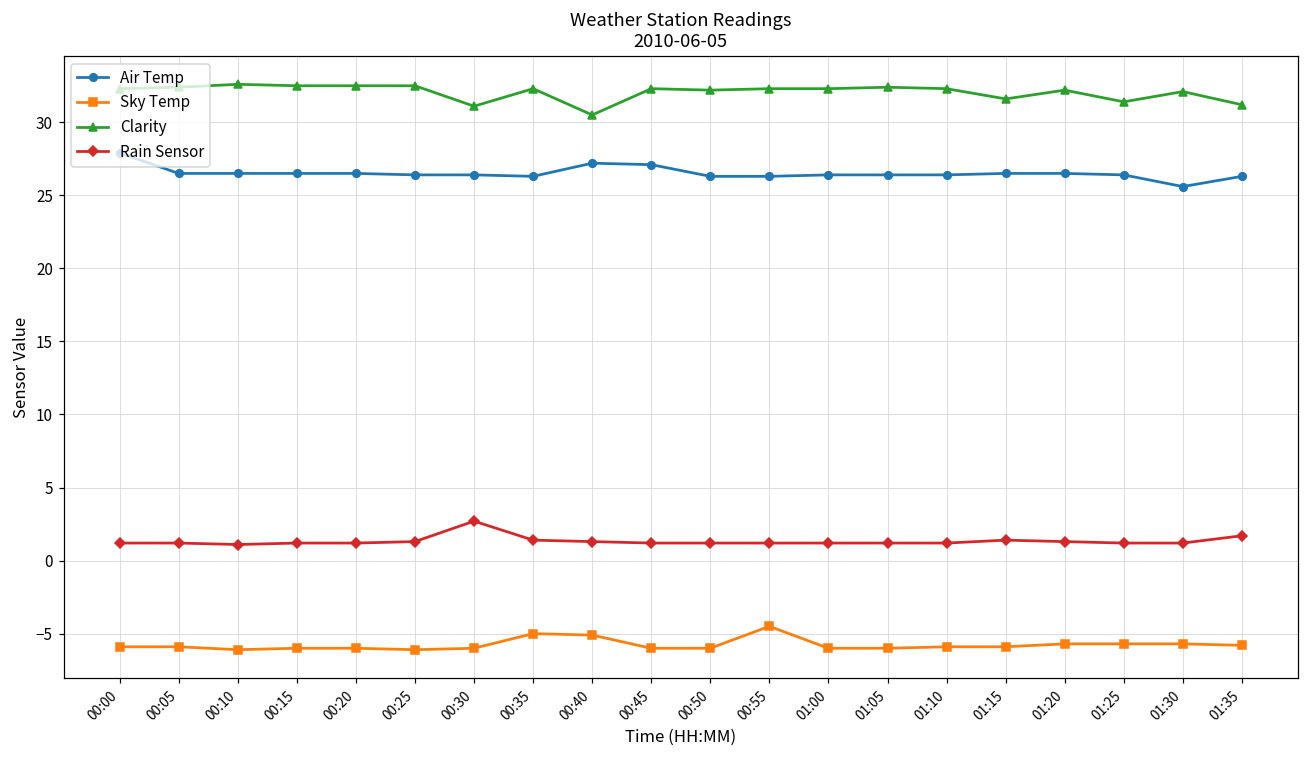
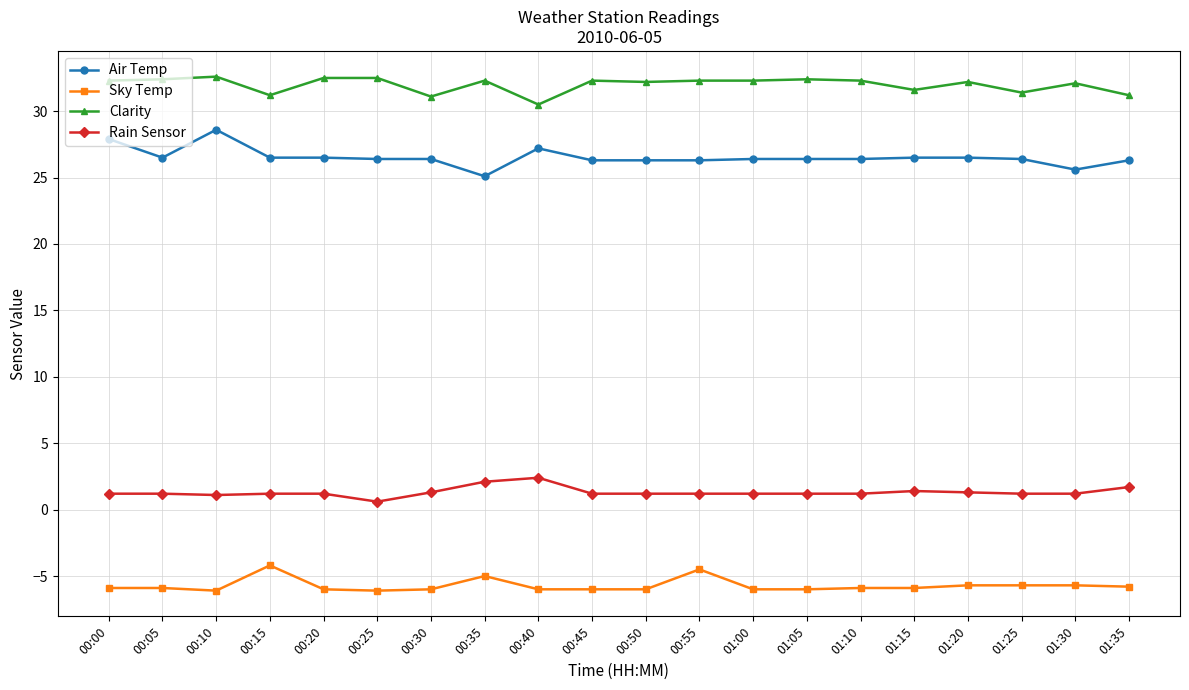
  {
    "Air Temp": {
      "00:05": 26.5,
-     "00:10": 26.5,
+     "00:10": 28.6,
      "00:15": 26.5,
      "00:20": 26.5,
      "00:25": 26.4,
      "00:30": 26.4,
-     "00:35": 26.3,
+     "00:35": 25.1,
      "00:40": 27.2,
-     "00:45": 27.1,
+     "00:45": 26.3,
      "00:50": 26.3,
      "00:55": 26.3,
      "01:00": 26.4,
      "01:05": 26.4,
      "01:10": 26.4,
      "01:15": 26.5,
      "01:20": 26.5,
      "01:25": 26.4,
      "01:30": 25.6,
      "01:35": 26.3
    },
    "Sky Temp": {
      "00:00": -5.9,
      "00:05": -5.9,
      "00:10": -6.1,
-     "00:15": -6.0,
+     "00:15": -4.2,
      "00:20": -6.0,
      "00:25": -6.1,
      "00:30": -6.0,
      "00:35": -5.0,
-     "00:40": -5.1,
+     "00:40": -6.0,
      "00:45": -6.0,
      "00:50": -6.0,
      "00:55": -4.5,
      "01:00": -6.0,
      "01:05": -6.0,
      "01:10": -5.9,
      "01:15": -5.9,
      "01:20": -5.7,
      "01:25": -5.7,
      "01:30": -5.7,
      "01:35": -5.8
    },
    "Clarity": {
      "00:10": 32.6,
-     "00:15": 32.5,
+     "00:15": 31.2,
      "00:20": 32.5,
      "00:25": 32.5,
      "00:30": 31.1,
      "00:35": 32.3,
      "00:40": 30.5,
      "00:45": 32.3,
      "00:50": 32.2,
      "00:55": 32.3,
      "01:00": 32.3,
      "01:05": 32.4,
      "01:10": 32.3,
      "01:15": 31.6,
      "01:20": 32.2,
      "01:25": 31.4,
      "01:30": 32.1,
      "01:35": 31.2
    },
    "Rain Sensor": {
      "00:00": 1.2,
      "00:05": 1.2,
      "00:10": 1.1,
      "00:15": 1.2,
      "00:20": 1.2,
-     "00:25": 1.3,
-     "00:30": 2.7,
-     "00:35": 1.4,
-     "00:40": 1.3,
+     "00:25": 0.6,
+     "00:30": 1.3,
+     "00:35": 2.1,
+     "00:40": 2.4,
      "00:45": 1.2,
      "00:50": 1.2,
      "00:55": 1.2,
      "01:00": 1.2,
      "01:05": 1.2,
      "01:10": 1.2,
      "01:15": 1.4,
      "01:20": 1.3,
      "01:25": 1.2,
      "01:30": 1.2,
      "01:35": 1.7
    }
  }
